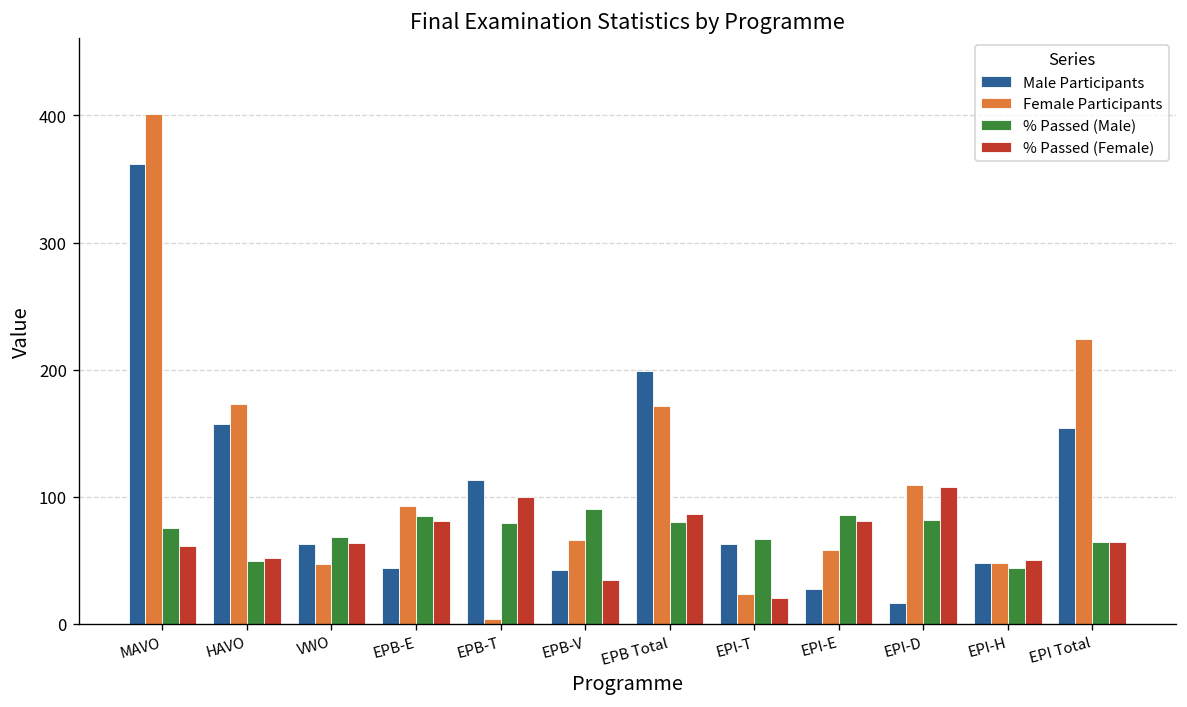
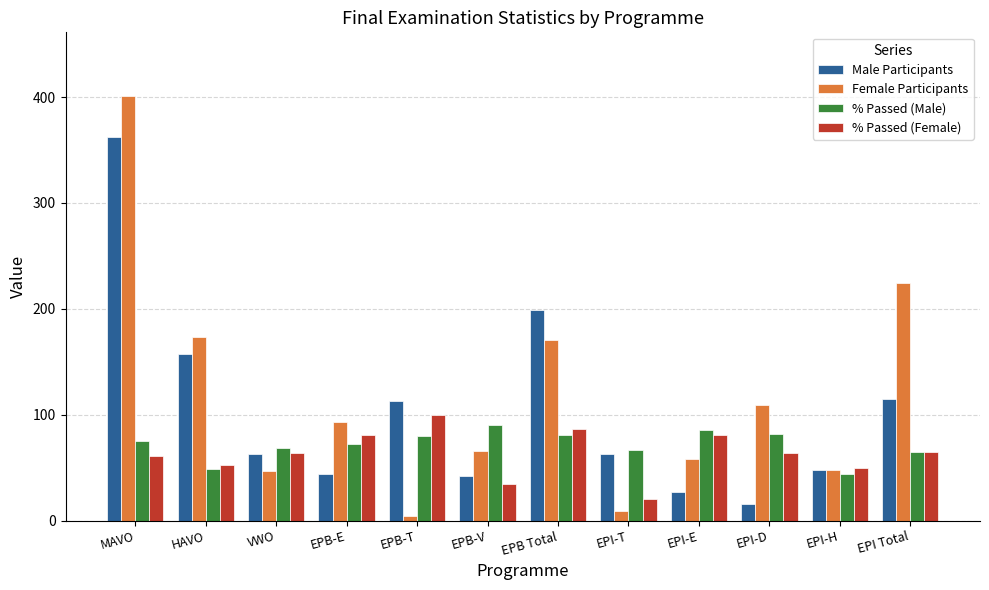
  {
    "Male Participants": {
      "MAVO": 362,
      "HAVO": 157,
      "VWO": 63,
      "EPB-E": 44,
      "EPB-T": 113,
      "EPB-V": 42,
      "EPB Total": 199,
      "EPI-T": 63,
      "EPI-E": 27,
      "EPI-D": 16,
      "EPI-H": 48,
-     "EPI Total": 154
+     "EPI Total": 115
    },
    "Female Participants": {
      "MAVO": 401,
      "HAVO": 173,
      "VWO": 47,
      "EPB-E": 93,
      "EPB-T": 4,
      "EPB-V": 66,
      "EPB Total": 171,
-     "EPI-T": 23,
+     "EPI-T": 9,
      "EPI-E": 58,
      "EPI-D": 109,
      "EPI-H": 48,
      "EPI Total": 224
    },
    "% Passed (Male)": {
      "MAVO": 75,
      "HAVO": 49,
      "VWO": 68,
-     "EPB-E": 85,
+     "EPB-E": 73,
      "EPB-T": 80,
      "EPB-V": 91,
      "EPB Total": 80,
      "EPI-T": 67,
      "EPI-E": 85,
      "EPI-D": 81,
      "EPI-H": 44,
      "EPI Total": 64
    },
    "% Passed (Female)": {
      "MAVO": 61,
      "HAVO": 52,
      "VWO": 64,
      "EPB-E": 81,
      "EPB-T": 100,
      "EPB-V": 34,
      "EPB Total": 86,
      "EPI-T": 21,
      "EPI-E": 81,
-     "EPI-D": 108,
+     "EPI-D": 64,
      "EPI-H": 50,
      "EPI Total": 64
    }
  }
